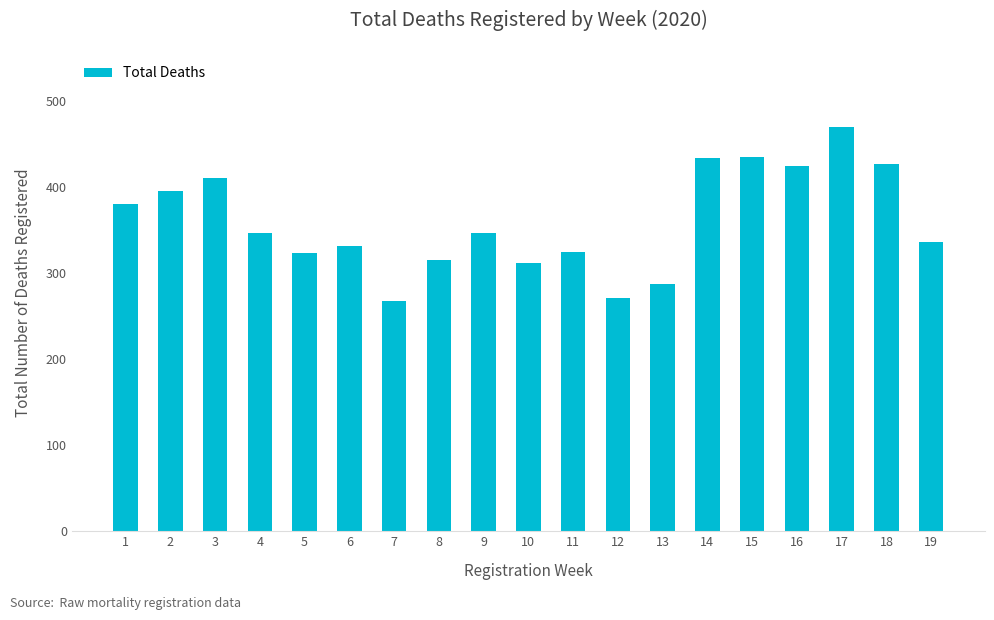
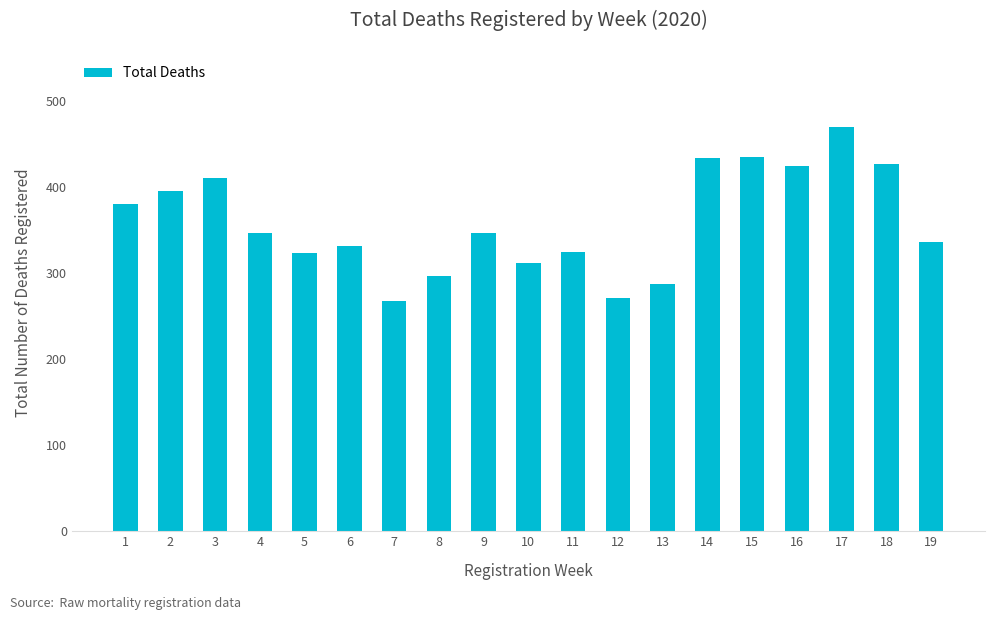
  {
    "1": 380,
    "2": 400,
    "3": 410,
    "4": 350,
    "5": 320,
    "6": 330,
    "7": 270,
-   "8": 320,
+   "8": 300,
    "9": 350,
    "10": 310,
    "11": 320,
    "12": 270,
    "13": 290,
    "14": 430,
    "15": 440,
    "16": 420,
    "17": 470,
    "18": 430,
    "19": 340
  }
